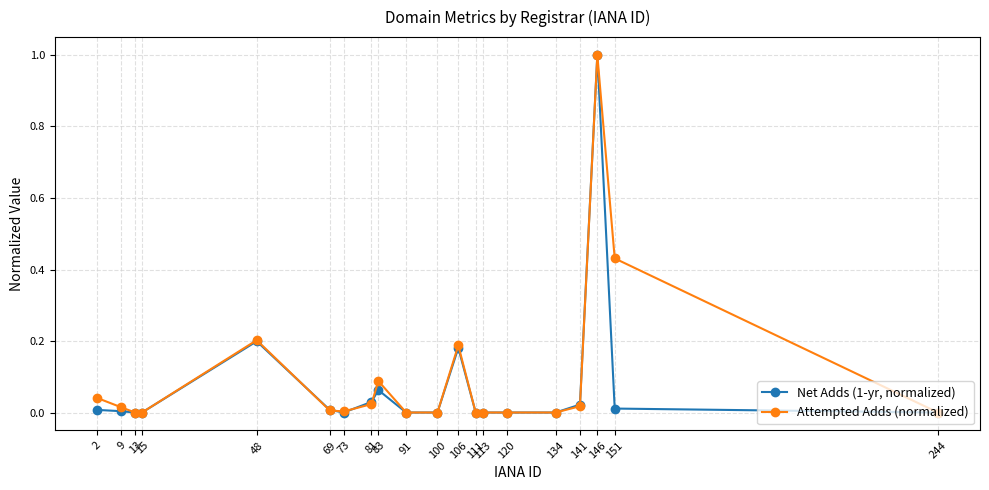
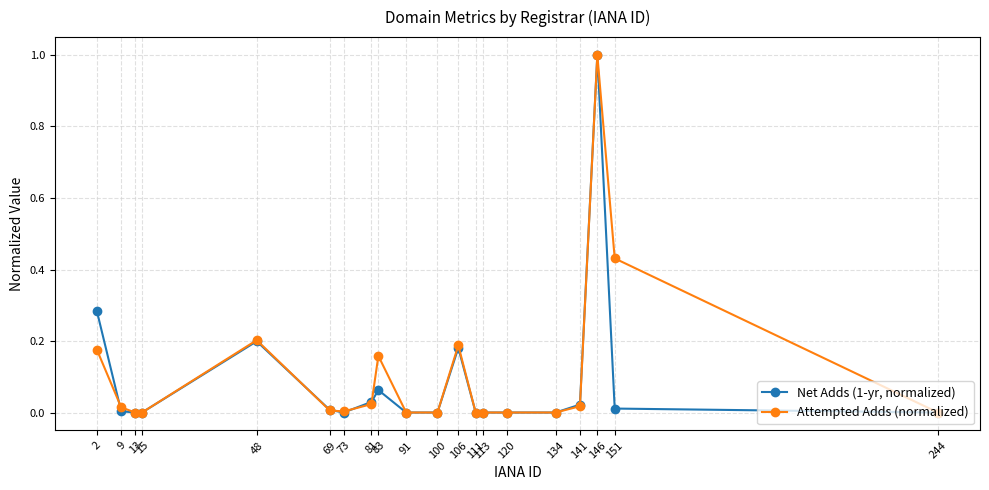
  {
    "Net Adds (1-yr, normalized)": {
-     "2": 0.01,
+     "2": 0.28,
      "9": 0.00,
      "83": 0.06,
      "151": 0.01
    },
    "Attempted Adds (normalized)": {
-     "2": 0.04,
+     "2": 0.18,
      "9": 0.01,
-     "83": 0.09,
+     "83": 0.16,
      "151": 0.43
    }
  }
